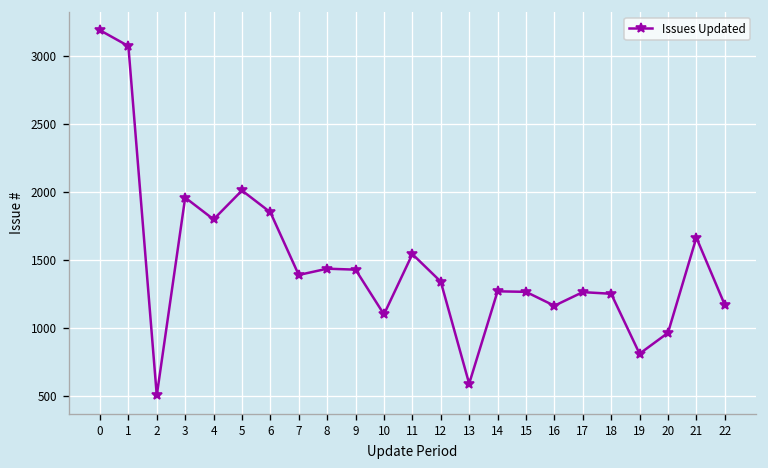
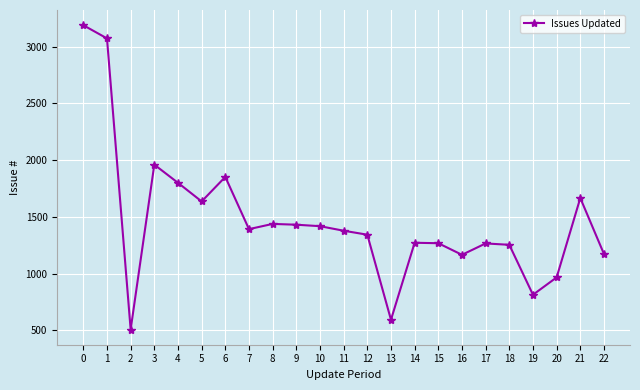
  {
    "0": 3190,
    "1": 3070,
    "2": 510,
    "3": 1960,
    "4": 1800,
-   "5": 2010,
+   "5": 1640,
    "6": 1850,
    "7": 1390,
    "8": 1440,
    "9": 1430,
-   "10": 1100,
-   "11": 1550,
+   "10": 1420,
+   "11": 1380,
    "12": 1340,
    "13": 590,
    "14": 1270,
    "15": 1270,
    "16": 1170,
    "17": 1270,
    "18": 1250,
    "19": 810,
    "20": 970,
    "21": 1670,
    "22": 1170
  }
